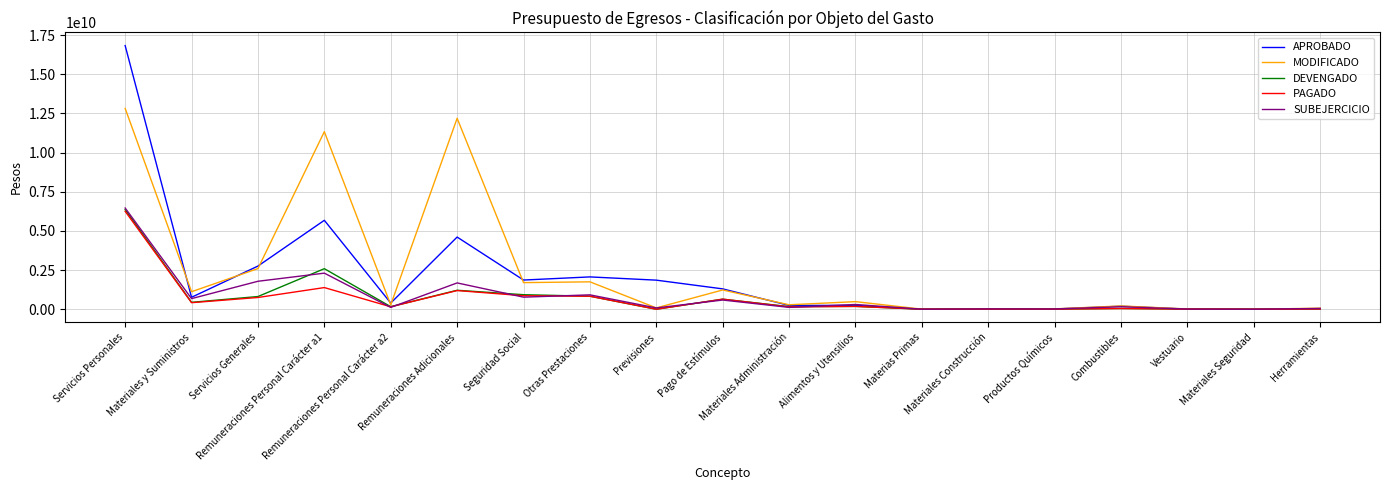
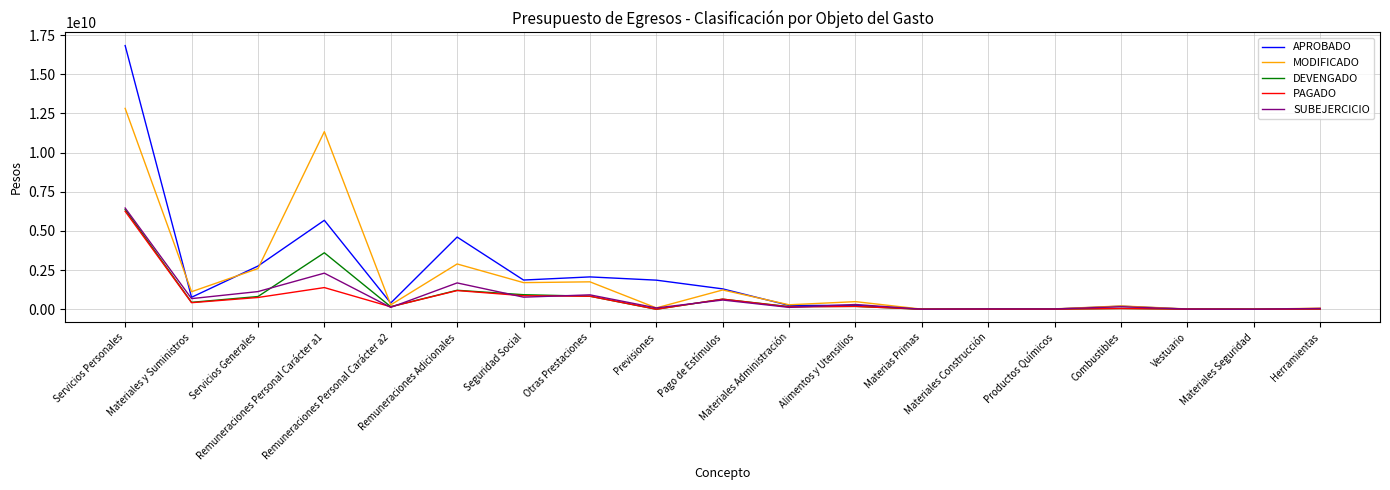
  {
    "APROBADO": {
      "Servicios Personales": 16800000000,
      "Remuneraciones Personal Carácter a1": 5700000000,
      "Remuneraciones Adicionales": 4600000000,
      "Seguridad Social": 1900000000,
      "Otras Prestaciones": 2100000000,
      "Previsiones": 1900000000
    },
    "MODIFICADO": {
      "Servicios Personales": 12800000000,
      "Materiales y Suministros": 1100000000,
      "Remuneraciones Personal Carácter a1": 11300000000,
-     "Remuneraciones Adicionales": 12200000000,
+     "Remuneraciones Adicionales": 2900000000,
      "Seguridad Social": 1700000000,
      "Otras Prestaciones": 1700000000,
      "Alimentos y Utensilios": 500000000
    },
    "DEVENGADO": {
-     "Remuneraciones Personal Carácter a1": 2600000000
+     "Remuneraciones Personal Carácter a1": 3600000000
    },
    "PAGADO": {
      "Remuneraciones Personal Carácter a1": 1400000000
    },
    "SUBEJERCICIO": {
-     "Servicios Generales": 1800000000,
+     "Servicios Generales": 1100000000,
      "Remuneraciones Personal Carácter a1": 2300000000,
      "Remuneraciones Adicionales": 1700000000
    }
  }
